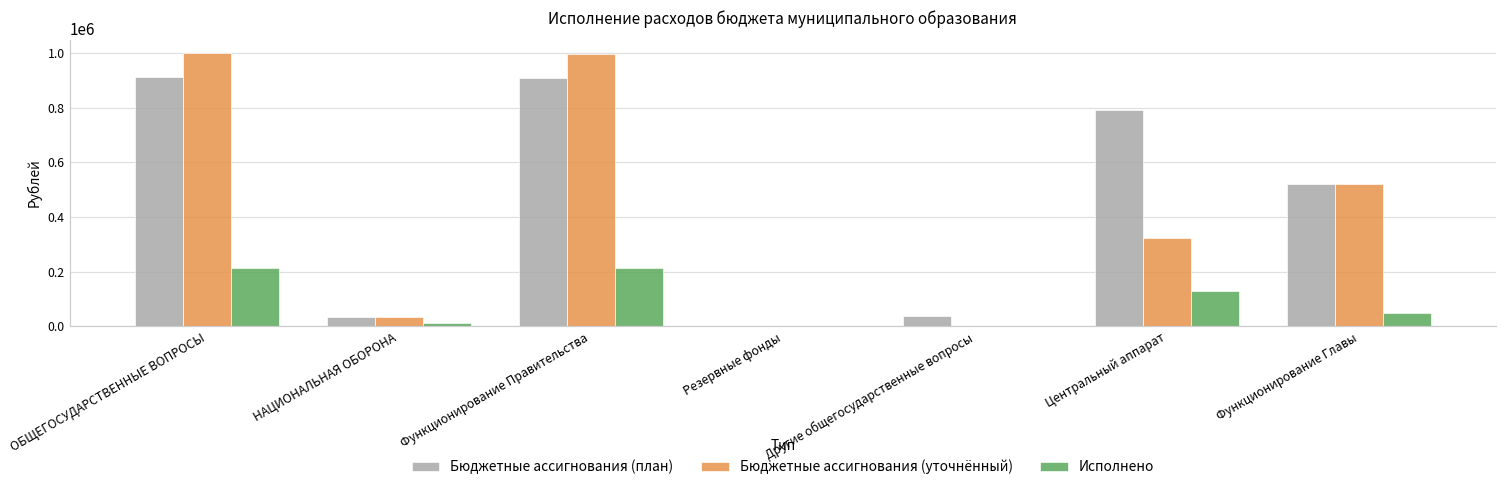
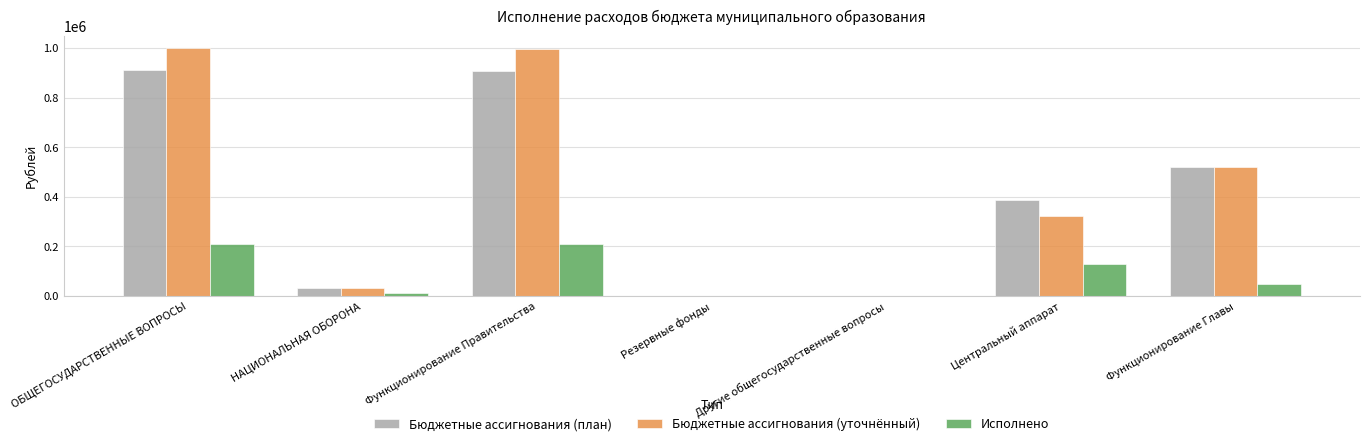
  {
    "Бюджетные ассигнования (план)": {
      "ОБЩЕГОСУДАРСТВЕННЫЕ ВОПРОСЫ": 910000,
      "НАЦИОНАЛЬНАЯ ОБОРОНА": 30000,
      "Функционирование Правительства": 910000,
-     "Другие общегосударственные вопросы": 40000,
-     "Центральный аппарат": 790000,
+     "Другие общегосударственные вопросы": 0,
+     "Центральный аппарат": 390000,
      "Функционирование Главы": 520000
    },
    "Бюджетные ассигнования (уточнённый)": {
      "ОБЩЕГОСУДАРСТВЕННЫЕ ВОПРОСЫ": 1000000,
      "НАЦИОНАЛЬНАЯ ОБОРОНА": 30000,
      "Функционирование Правительства": 1000000,
      "Другие общегосударственные вопросы": 0,
      "Центральный аппарат": 320000,
      "Функционирование Главы": 520000
    },
    "Исполнено": {
      "ОБЩЕГОСУДАРСТВЕННЫЕ ВОПРОСЫ": 210000,
      "НАЦИОНАЛЬНАЯ ОБОРОНА": 10000,
      "Функционирование Правительства": 210000,
      "Резервные фонды": 0,
      "Другие общегосударственные вопросы": 0,
      "Центральный аппарат": 130000,
      "Функционирование Главы": 50000
    }
  }
